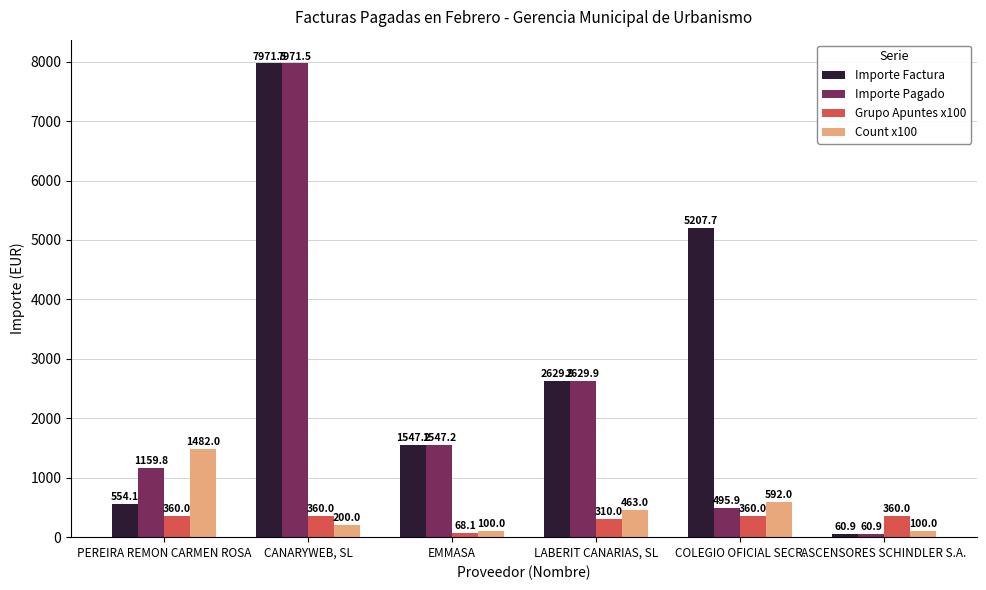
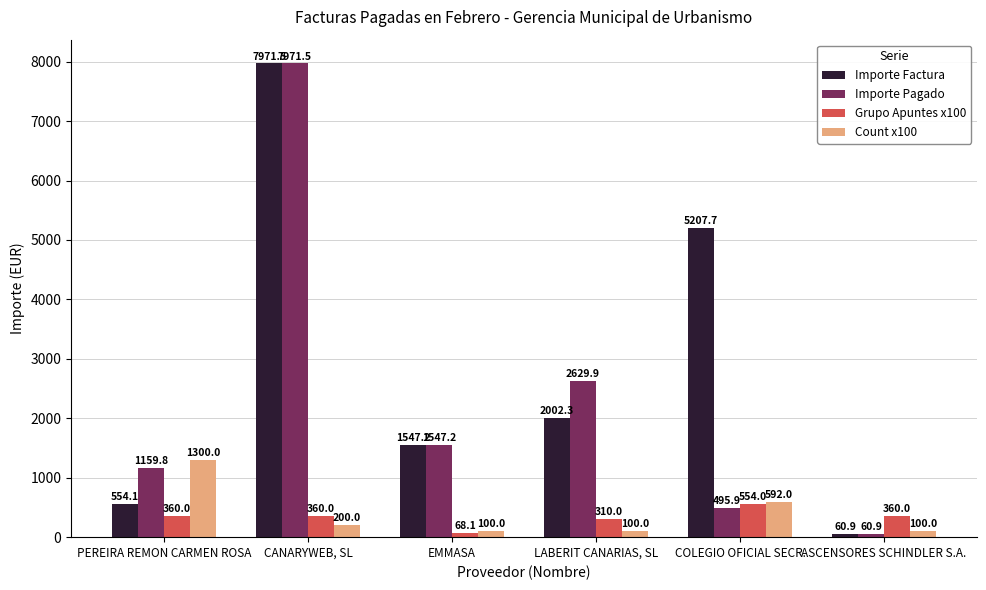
  {
    "Importe Factura": {
      "PEREIRA REMON CARMEN ROSA": 554.1,
-     "LABERIT CANARIAS, SL": 2629.9,
+     "LABERIT CANARIAS, SL": 2002.3,
      "COLEGIO OFICIAL SECR.": 5207.7,
      "ASCENSORES SCHINDLER S.A.": 60.9
    },
    "Importe Pagado": {
      "PEREIRA REMON CARMEN ROSA": 1159.8,
      "COLEGIO OFICIAL SECR.": 495.9,
      "ASCENSORES SCHINDLER S.A.": 60.9
    },
    "Grupo Apuntes x100": {
      "PEREIRA REMON CARMEN ROSA": 360.0,
      "CANARYWEB, SL": 360.0,
      "EMMASA": 68.1,
      "LABERIT CANARIAS, SL": 310.0,
-     "COLEGIO OFICIAL SECR.": 360.0,
+     "COLEGIO OFICIAL SECR.": 554.0,
      "ASCENSORES SCHINDLER S.A.": 360.0
    },
    "Count x100": {
-     "PEREIRA REMON CARMEN ROSA": 1482.0,
+     "PEREIRA REMON CARMEN ROSA": 1300.0,
      "CANARYWEB, SL": 200.0,
      "EMMASA": 100.0,
-     "LABERIT CANARIAS, SL": 463.0,
+     "LABERIT CANARIAS, SL": 100.0,
      "COLEGIO OFICIAL SECR.": 592.0,
      "ASCENSORES SCHINDLER S.A.": 100.0
    }
  }
